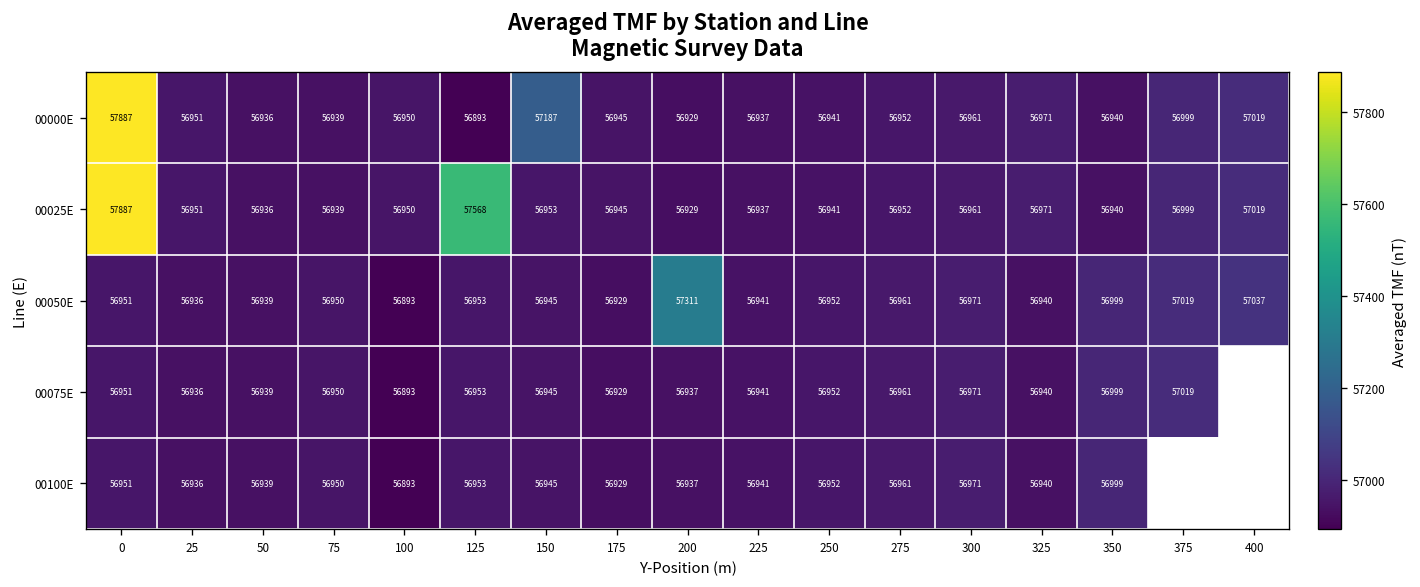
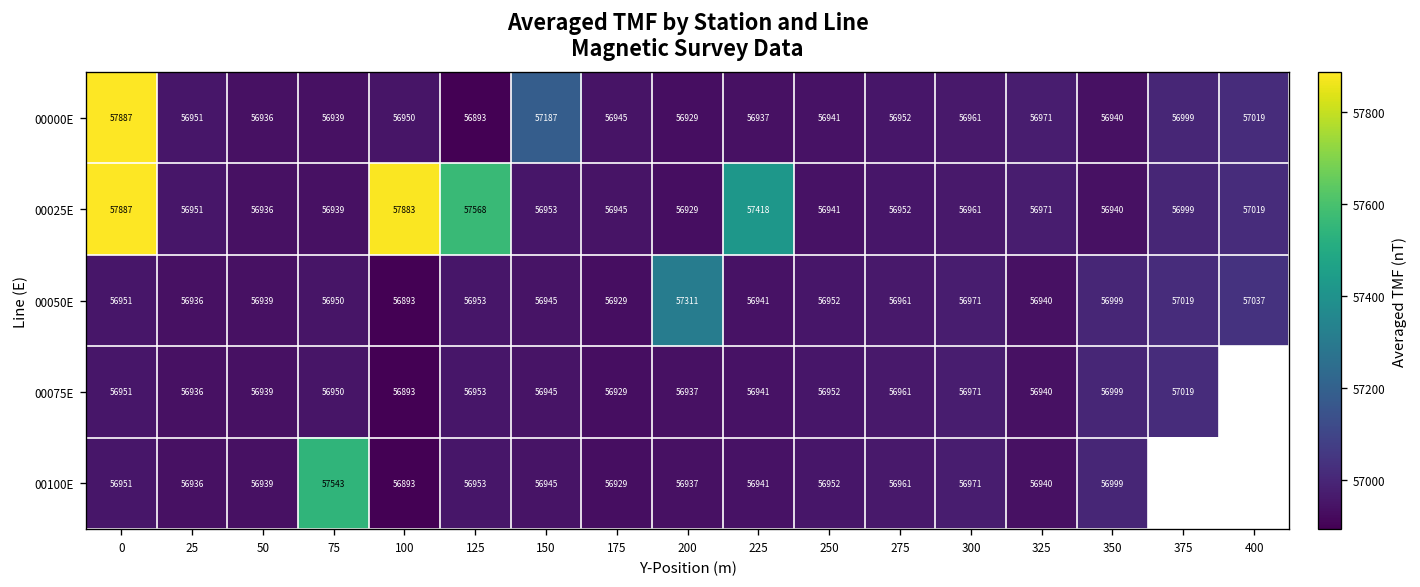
  {
    "00000E": {
      "0": 57887,
      "25": 56951,
      "50": 56936,
      "75": 56939,
      "100": 56950,
      "125": 56893,
      "150": 57187,
      "175": 56945,
      "200": 56929,
      "225": 56937,
      "250": 56941,
      "275": 56952,
      "300": 56961,
      "325": 56971,
      "350": 56940,
      "375": 56999,
      "400": 57019
    },
    "00025E": {
      "0": 57887,
      "25": 56951,
      "50": 56936,
      "75": 56939,
-     "100": 56950,
+     "100": 57883,
      "125": 57568,
      "150": 56953,
      "175": 56945,
      "200": 56929,
-     "225": 56937,
+     "225": 57418,
      "250": 56941,
      "275": 56952,
      "300": 56961,
      "325": 56971,
      "350": 56940,
      "375": 56999,
      "400": 57019
    },
    "00050E": {
      "0": 56951,
      "25": 56936,
      "50": 56939,
      "75": 56950,
      "100": 56893,
      "125": 56953,
      "150": 56945,
      "175": 56929,
      "200": 57311,
      "225": 56941,
      "250": 56952,
      "275": 56961,
      "300": 56971,
      "325": 56940,
      "350": 56999,
      "375": 57019,
      "400": 57037
    },
    "00075E": {
      "0": 56951,
      "25": 56936,
      "50": 56939,
      "75": 56950,
      "100": 56893,
      "125": 56953,
      "150": 56945,
      "175": 56929,
      "200": 56937,
      "225": 56941,
      "250": 56952,
      "275": 56961,
      "300": 56971,
      "325": 56940,
      "350": 56999,
      "375": 57019
    },
    "00100E": {
      "0": 56951,
      "25": 56936,
      "50": 56939,
-     "75": 56950,
+     "75": 57543,
      "100": 56893,
      "125": 56953,
      "150": 56945,
      "175": 56929,
      "200": 56937,
      "225": 56941,
      "250": 56952,
      "275": 56961,
      "300": 56971,
      "325": 56940,
      "350": 56999
    }
  }
